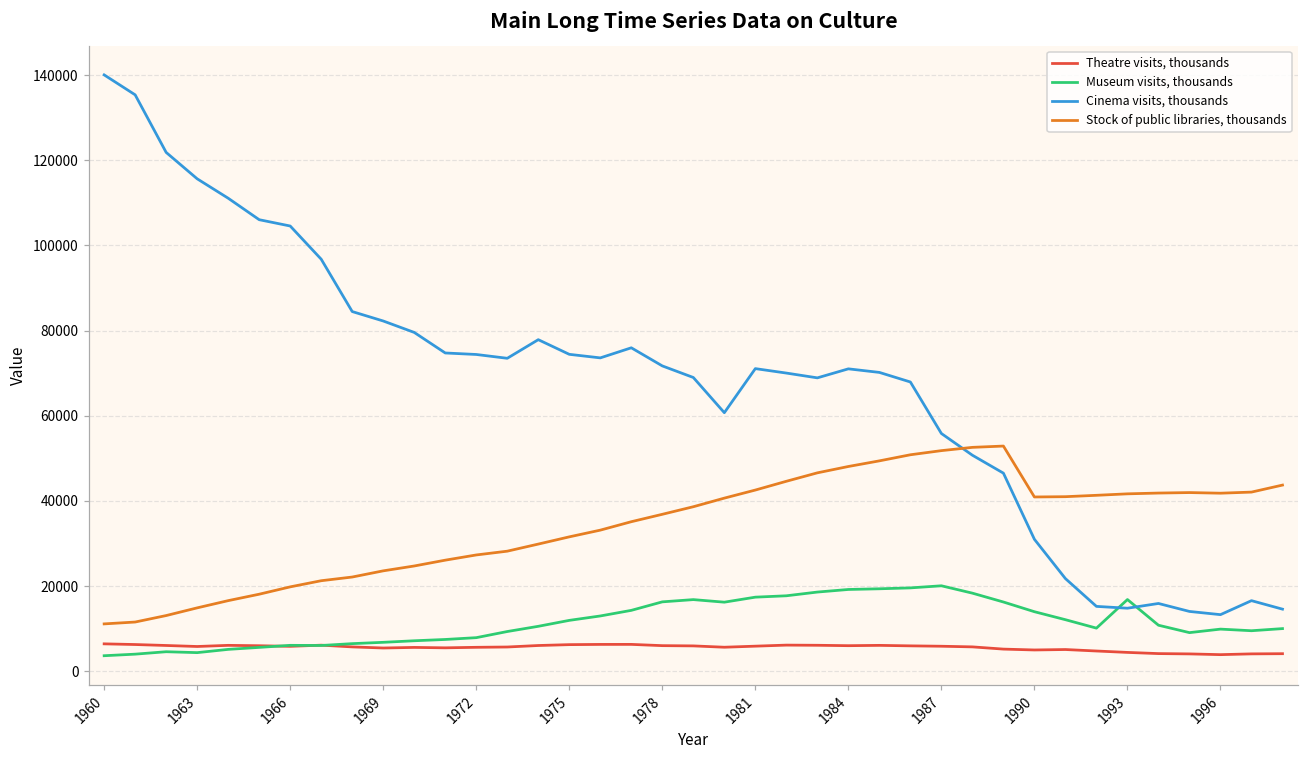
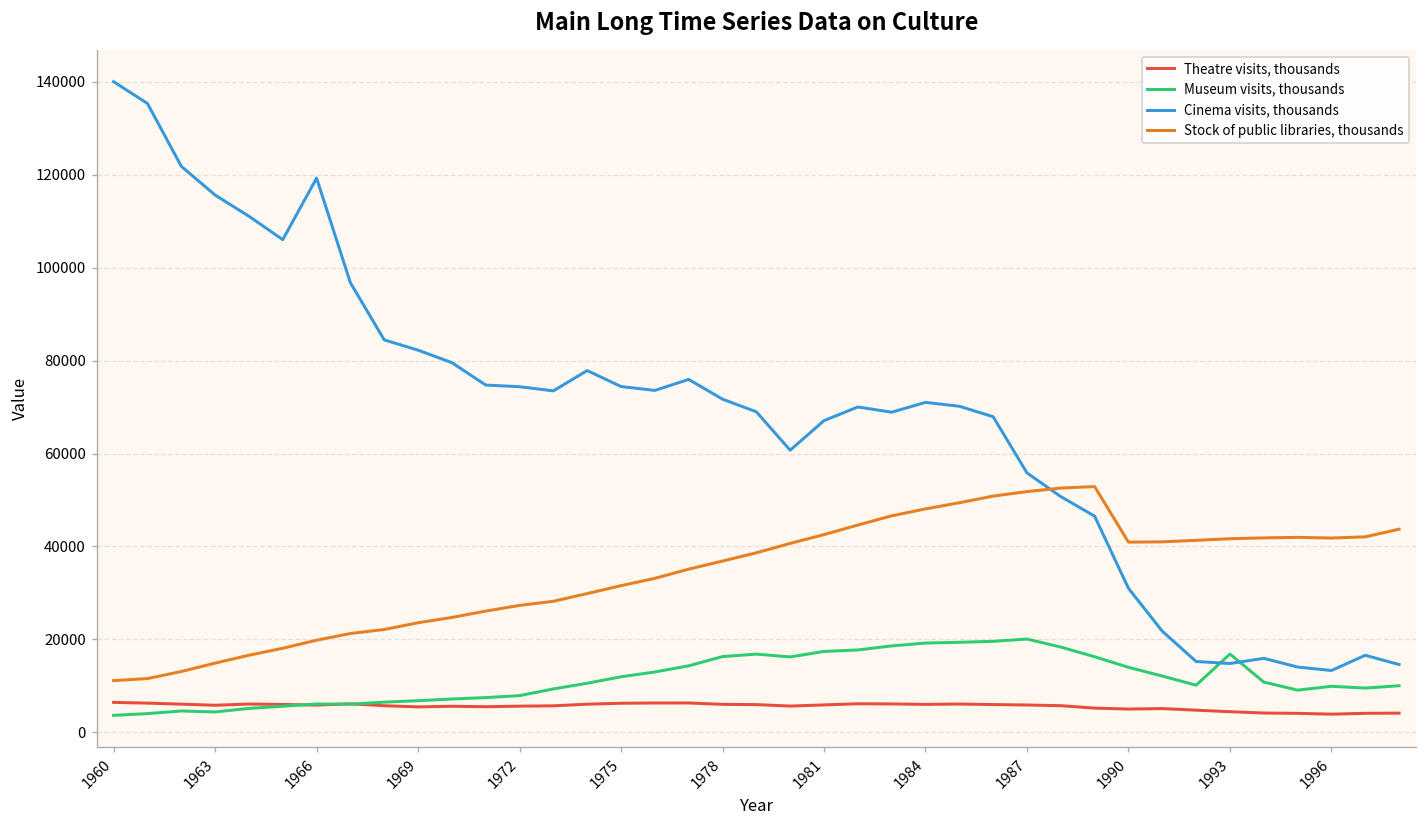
  {
    "Museum visits, thousands": {
      "1960": 4000,
      "1963": 4000,
      "1969": 7000,
      "1972": 8000,
      "1975": 12000,
      "1978": 16000,
      "1981": 17000,
      "1984": 19000,
      "1987": 20000,
      "1990": 14000,
      "1993": 17000,
      "1996": 10000
    },
    "Cinema visits, thousands": {
      "1960": 140000,
      "1963": 116000,
-     "1966": 105000,
+     "1966": 119000,
      "1969": 82000,
      "1972": 74000,
      "1975": 74000,
      "1978": 72000,
-     "1981": 71000,
+     "1981": 67000,
      "1984": 71000,
      "1987": 56000,
      "1990": 31000,
      "1993": 15000,
      "1996": 13000
    }
  }
